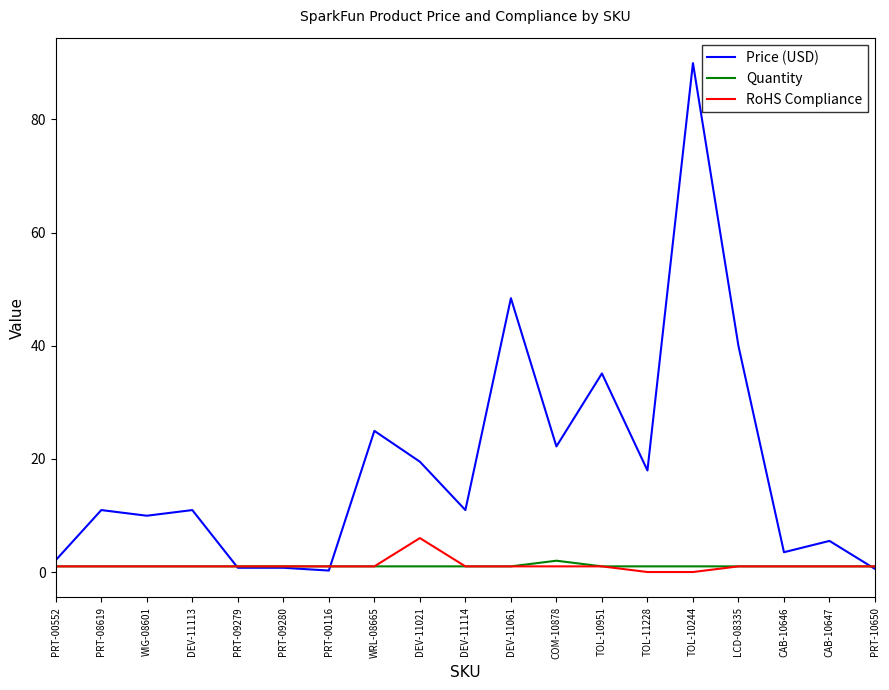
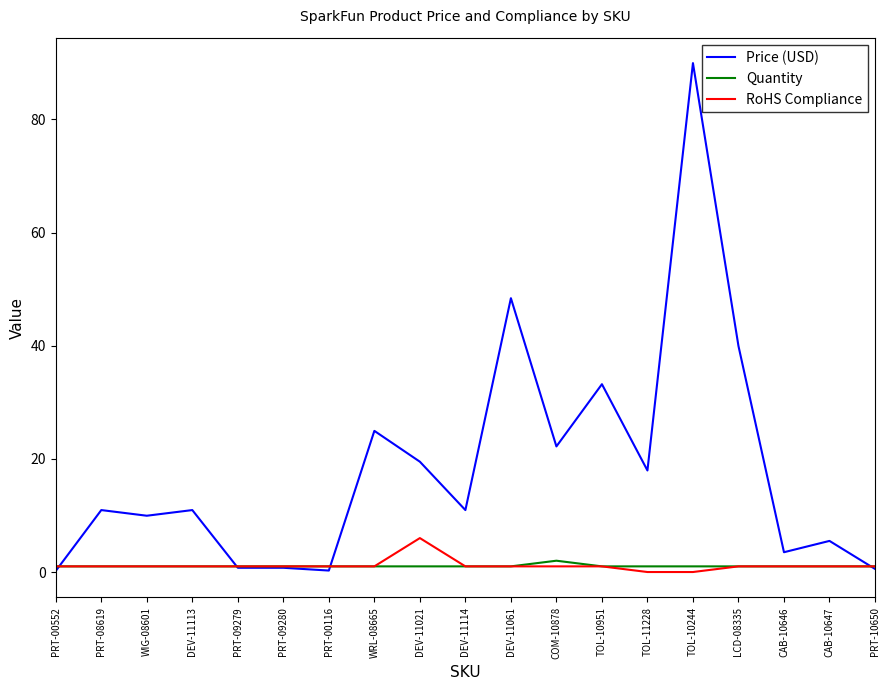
  {
    "Price (USD)": {
-     "PRT-00552": 2,
+     "PRT-00552": 0,
      "PRT-08619": 11,
      "WIG-08601": 10,
      "DEV-11113": 11,
      "PRT-00116": 0,
      "WRL-08665": 25,
      "DEV-11021": 20,
      "DEV-11114": 11,
      "DEV-11061": 48,
      "COM-10878": 22,
-     "TOL-10951": 35,
+     "TOL-10951": 33,
      "TOL-11228": 18,
      "TOL-10244": 90,
      "LCD-08335": 40,
      "CAB-10646": 4,
      "CAB-10647": 6
    },
    "Quantity": {
      "DEV-11021": 1,
      "COM-10878": 2,
      "TOL-11228": 1,
      "TOL-10244": 1
    },
    "RoHS Compliance": {
      "DEV-11021": 6,
      "COM-10878": 1,
      "TOL-11228": 0,
      "TOL-10244": 0
    }
  }
